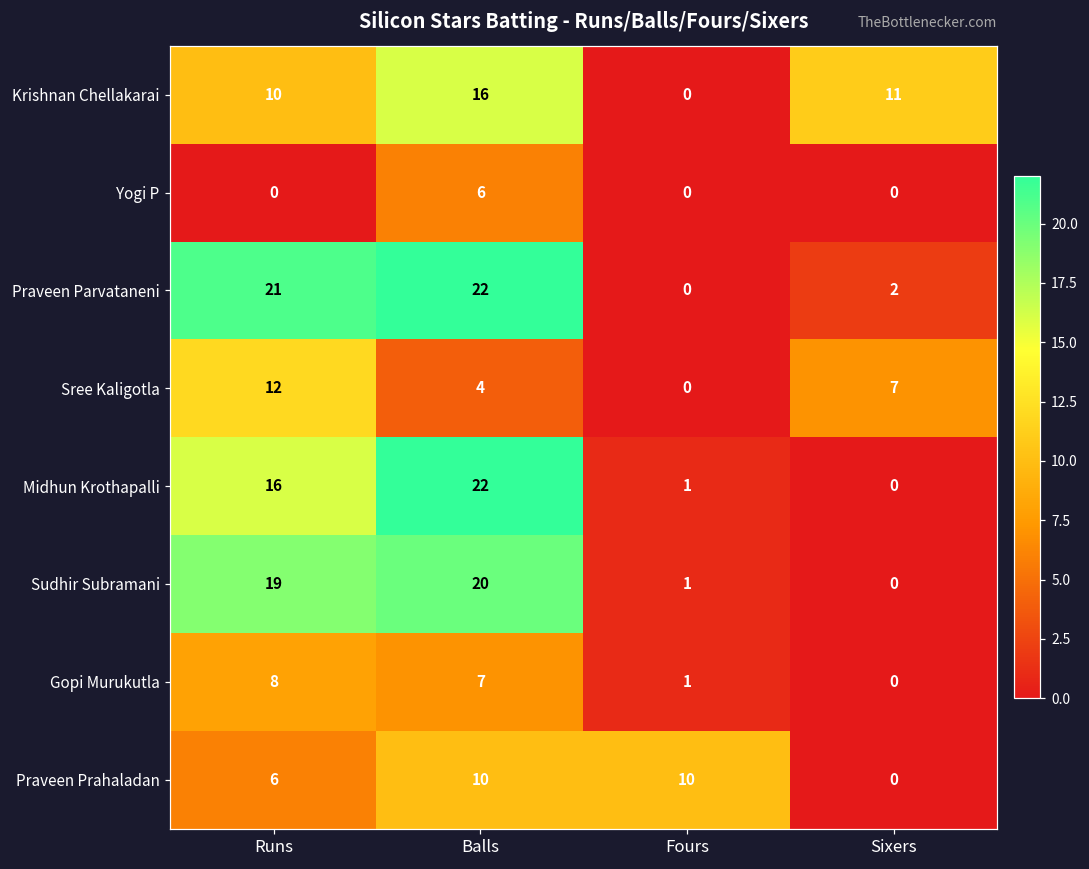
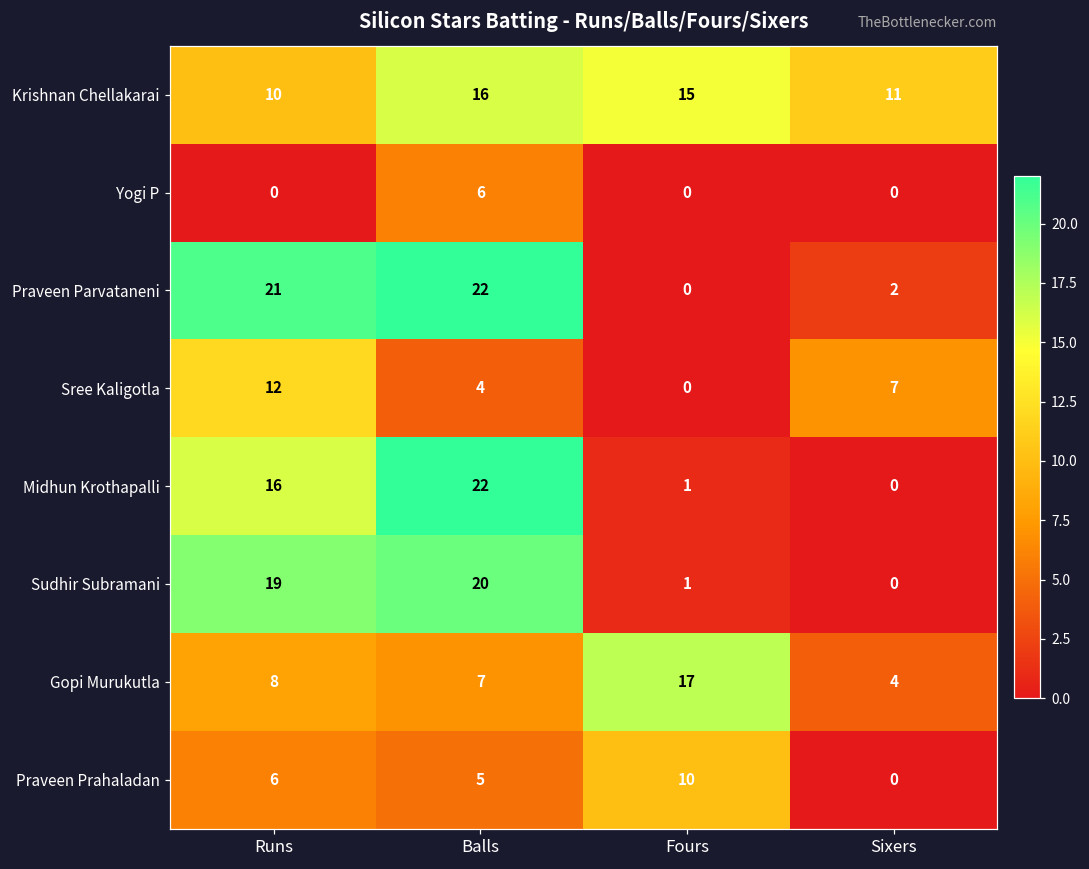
  {
    "Krishnan Chellakarai": {
      "Runs": 10,
      "Balls": 16,
-     "Fours": 0,
+     "Fours": 15,
      "Sixers": 11
    },
    "Yogi P": {
      "Runs": 0,
      "Balls": 6,
      "Fours": 0,
      "Sixers": 0
    },
    "Praveen Parvataneni": {
      "Runs": 21,
      "Balls": 22,
      "Fours": 0,
      "Sixers": 2
    },
    "Sree Kaligotla": {
      "Runs": 12,
      "Balls": 4,
      "Fours": 0,
      "Sixers": 7
    },
    "Midhun Krothapalli": {
      "Runs": 16,
      "Balls": 22,
      "Fours": 1,
      "Sixers": 0
    },
    "Sudhir Subramani": {
      "Runs": 19,
      "Balls": 20,
      "Fours": 1,
      "Sixers": 0
    },
    "Gopi Murukutla": {
      "Runs": 8,
      "Balls": 7,
-     "Fours": 1,
-     "Sixers": 0
+     "Fours": 17,
+     "Sixers": 4
    },
    "Praveen Prahaladan": {
      "Runs": 6,
-     "Balls": 10,
+     "Balls": 5,
      "Fours": 10,
      "Sixers": 0
    }
  }
